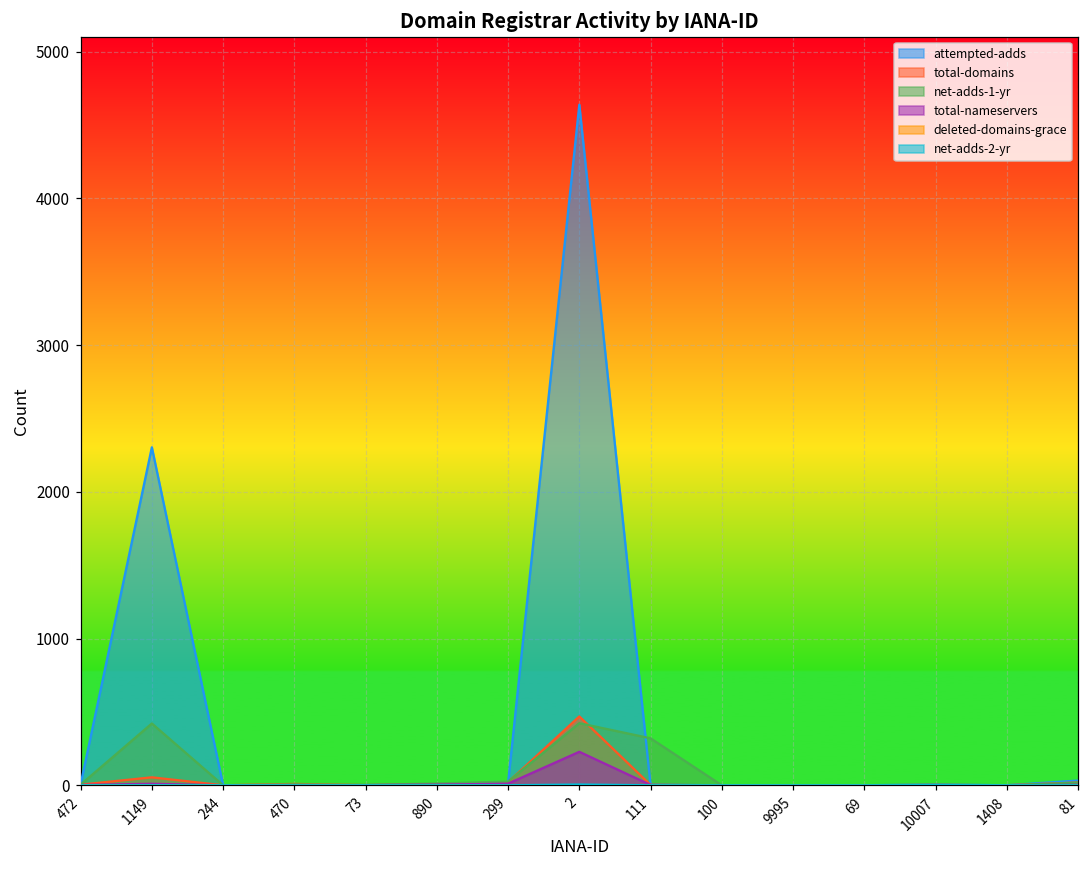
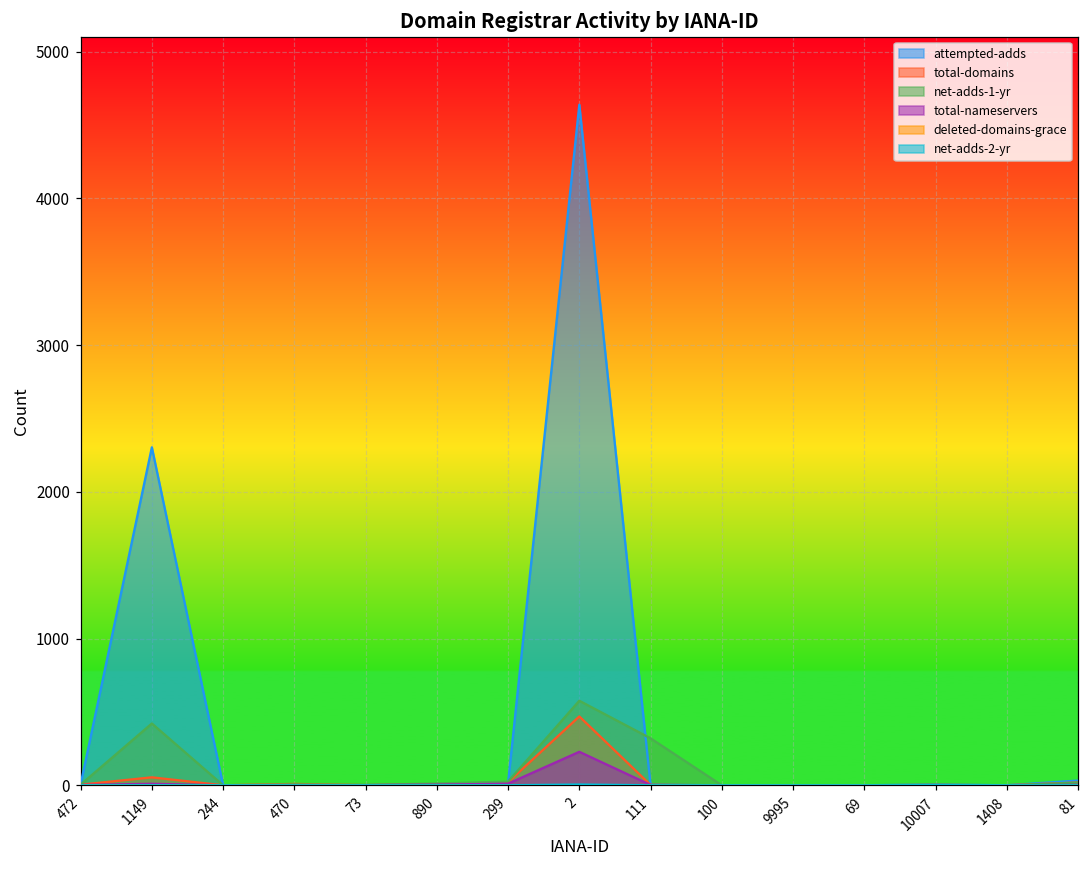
  {
    "net-adds-1-yr": {
      "1149": 420,
-     "2": 420,
+     "2": 580,
      "111": 320
    },
    "total-nameservers": {
      "2": 230
    }
  }
